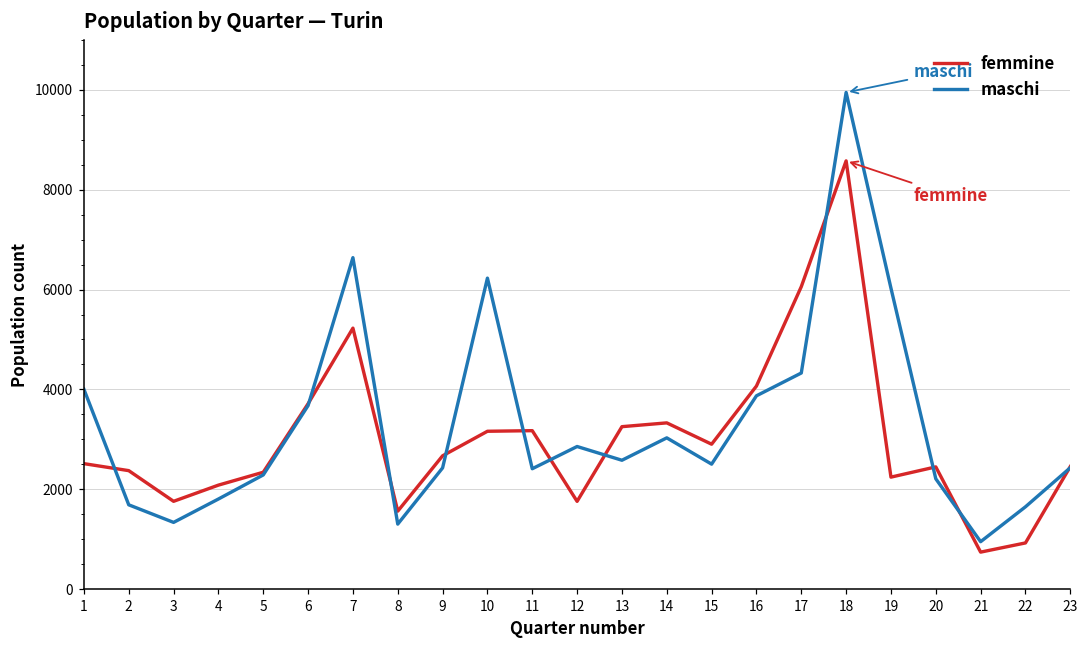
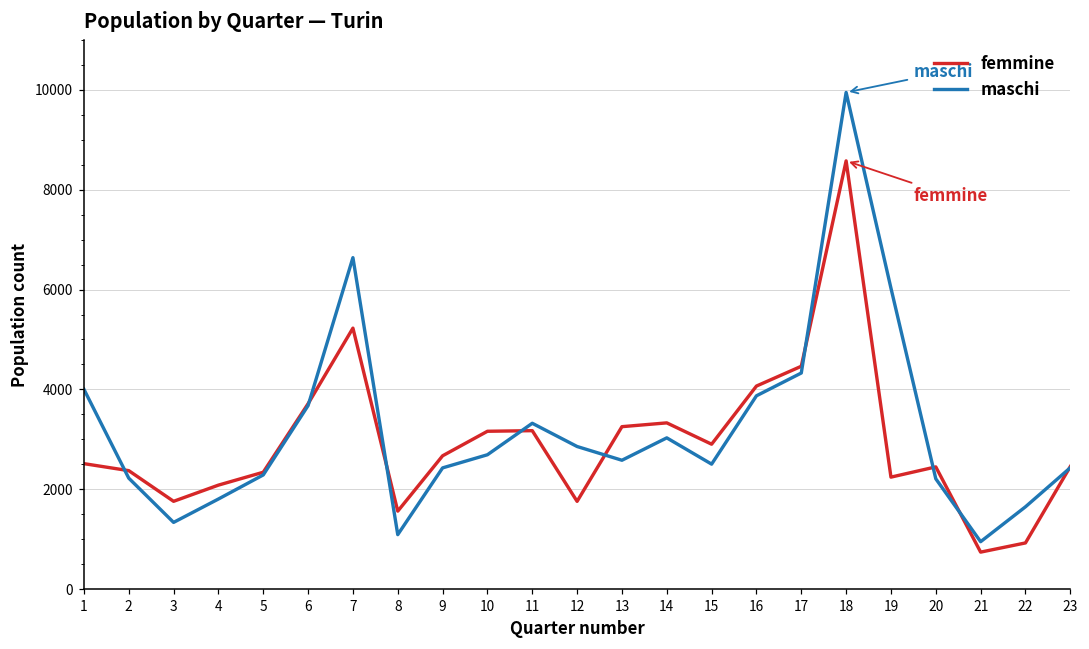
  {
    "femmine": {
      "1": 2500,
      "2": 2400,
      "3": 1800,
      "4": 2100,
      "7": 5200,
      "8": 1600,
      "9": 2700,
      "10": 3200,
      "11": 3200,
      "12": 1800,
      "13": 3300,
      "14": 3300,
      "15": 2900,
      "16": 4100,
-     "17": 6100,
+     "17": 4500,
      "18": 8600,
      "19": 2200,
      "20": 2500,
      "21": 700,
      "22": 900
    },
    "maschi": {
      "1": 4000,
-     "2": 1700,
+     "2": 2200,
      "3": 1300,
      "4": 1800,
      "7": 6600,
-     "8": 1300,
+     "8": 1100,
      "9": 2400,
-     "10": 6200,
-     "11": 2400,
+     "10": 2700,
+     "11": 3300,
      "12": 2900,
      "13": 2600,
      "14": 3000,
      "15": 2500,
      "16": 3900,
      "17": 4300,
      "18": 9900,
      "19": 6000,
      "20": 2200,
      "21": 1000,
      "22": 1700
    }
  }
